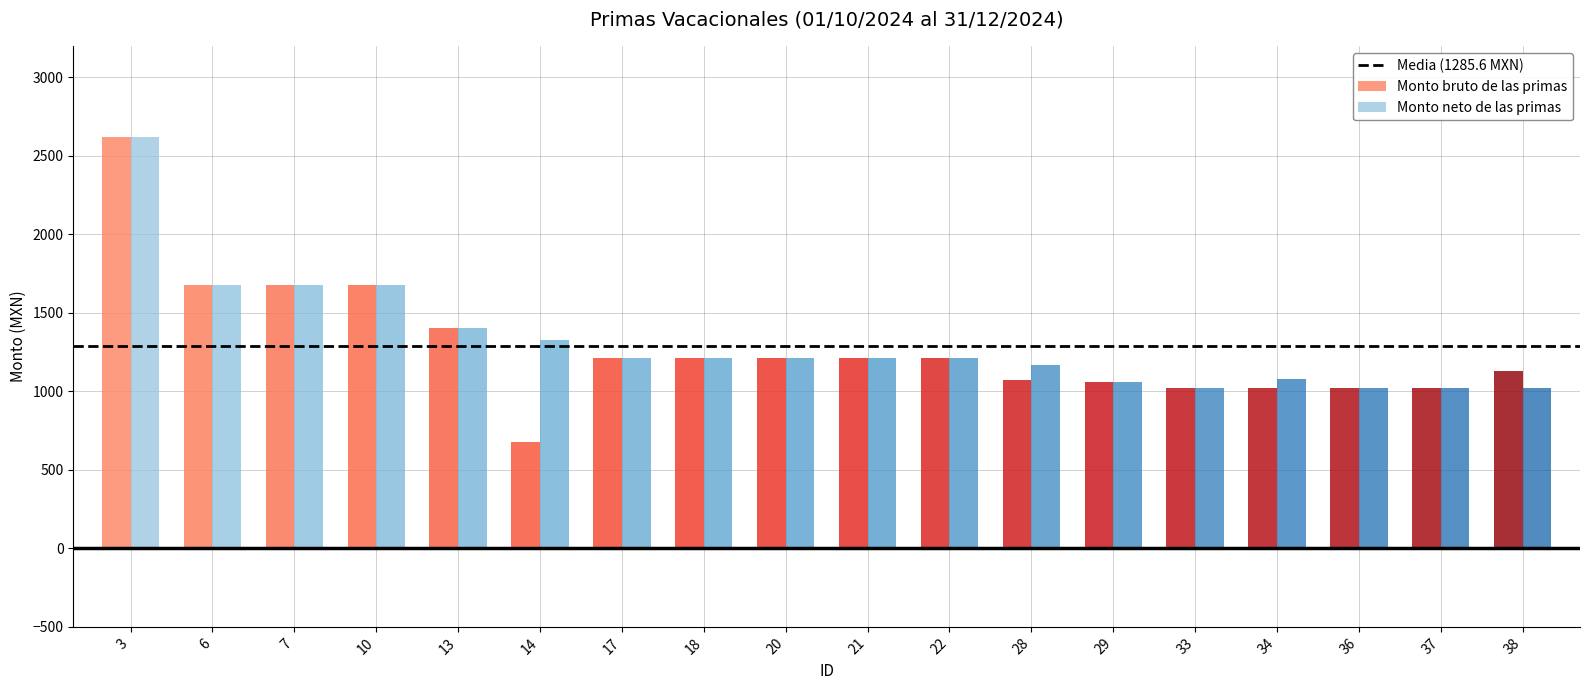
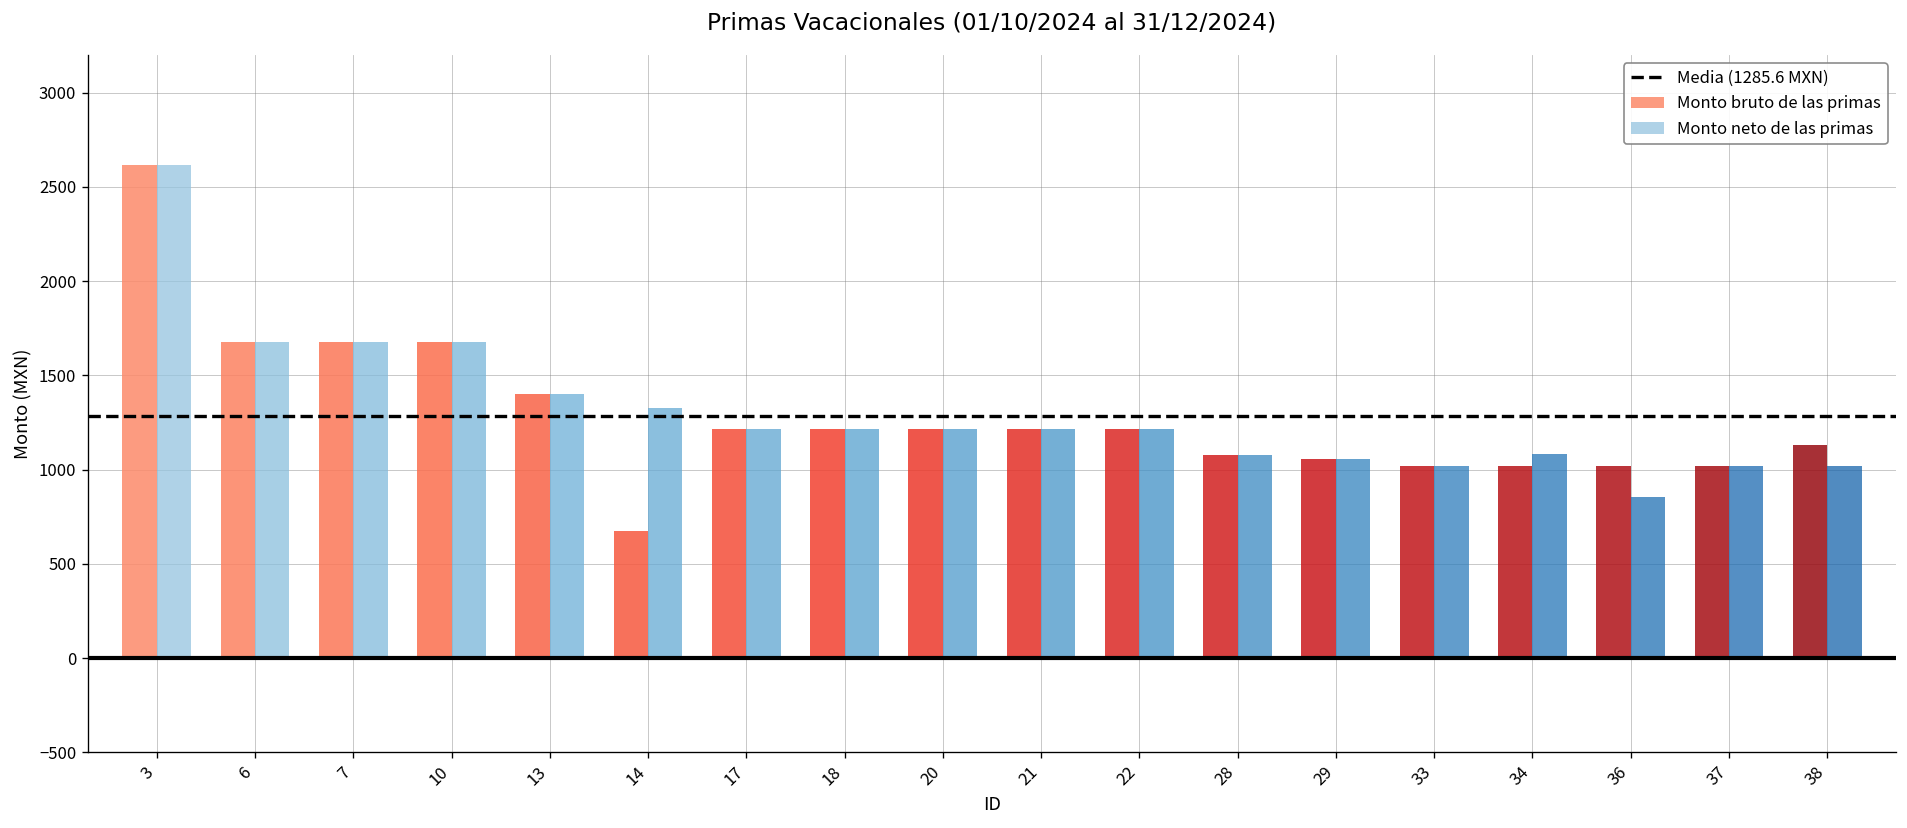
  {
    "Monto bruto de las primas": {
      "3": 2620,
      "6": 1680,
      "7": 1680,
      "10": 1680,
      "13": 1400,
      "14": 680,
      "17": 1210,
      "18": 1210,
      "20": 1210,
      "21": 1210,
      "22": 1210,
      "28": 1080,
      "29": 1060,
      "33": 1020,
      "34": 1020,
      "36": 1020,
      "37": 1020,
      "38": 1130
    },
    "Monto neto de las primas": {
      "3": 2620,
      "6": 1680,
      "7": 1680,
      "10": 1680,
      "13": 1400,
      "14": 1330,
      "17": 1210,
      "18": 1210,
      "20": 1210,
      "21": 1210,
      "22": 1210,
-     "28": 1170,
+     "28": 1080,
      "29": 1060,
      "33": 1020,
      "34": 1080,
-     "36": 1020,
+     "36": 850,
      "37": 1020,
      "38": 1020
    }
  }
